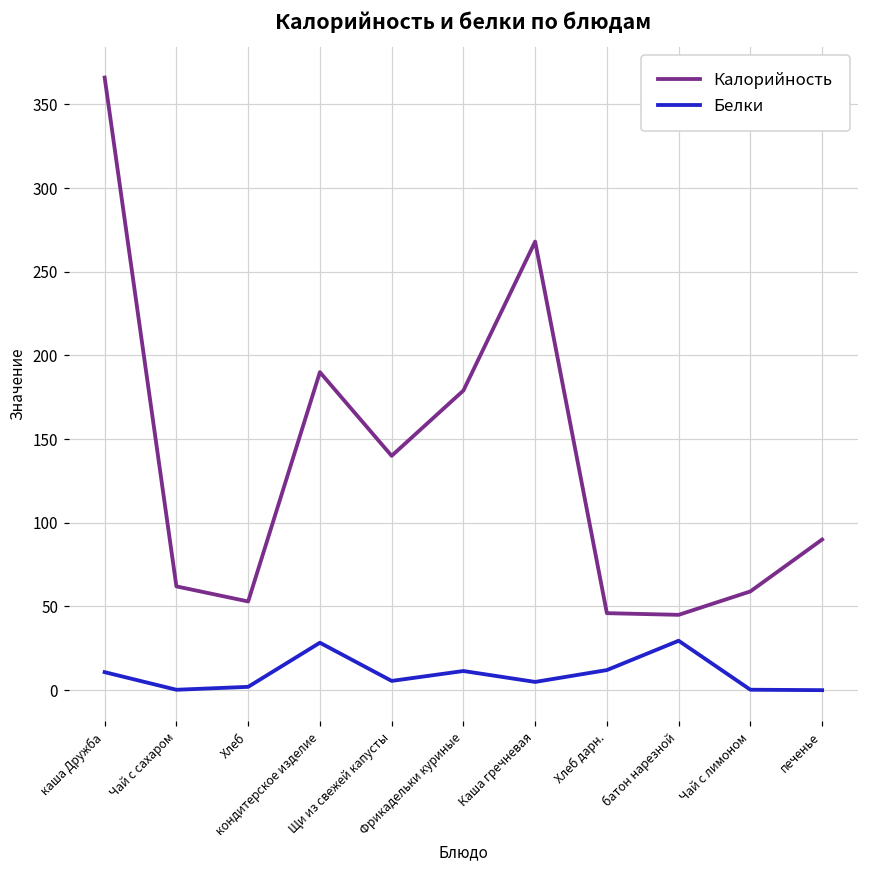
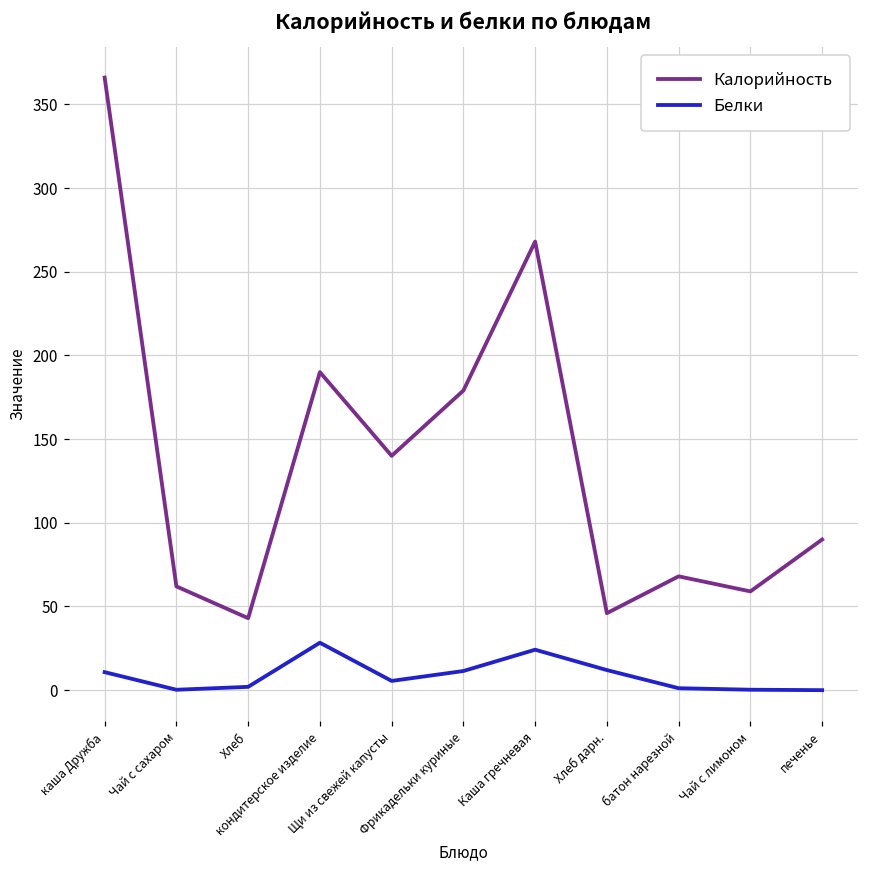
  {
    "Калорийность": {
      "каша Дружба": 366,
      "Чай с сахаром": 62,
-     "Хлеб": 53,
+     "Хлеб": 43,
      "кондитерское изделие": 190,
      "Щи из свежей капусты": 140,
      "Фрикадельки куриные": 179,
      "Каша гречневая": 268,
      "Хлеб дарн.": 46,
-     "батон нарезной": 45,
+     "батон нарезной": 68,
      "Чай с лимоном": 59,
      "печенье": 90
    },
    "Белки": {
      "каша Дружба": 11,
      "Чай с сахаром": 0,
      "Хлеб": 2,
      "кондитерское изделие": 28,
      "Щи из свежей капусты": 6,
      "Фрикадельки куриные": 11,
-     "Каша гречневая": 5,
+     "Каша гречневая": 24,
      "Хлеб дарн.": 12,
-     "батон нарезной": 30,
+     "батон нарезной": 1,
      "Чай с лимоном": 0,
      "печенье": 0
    }
  }
